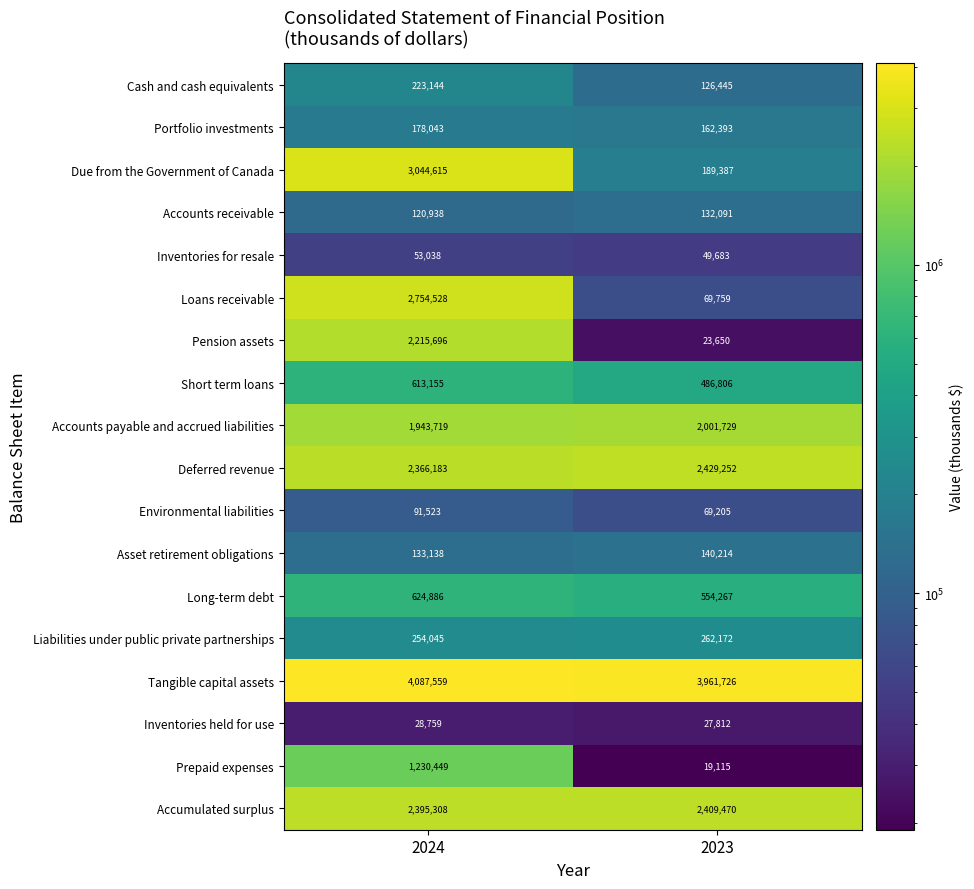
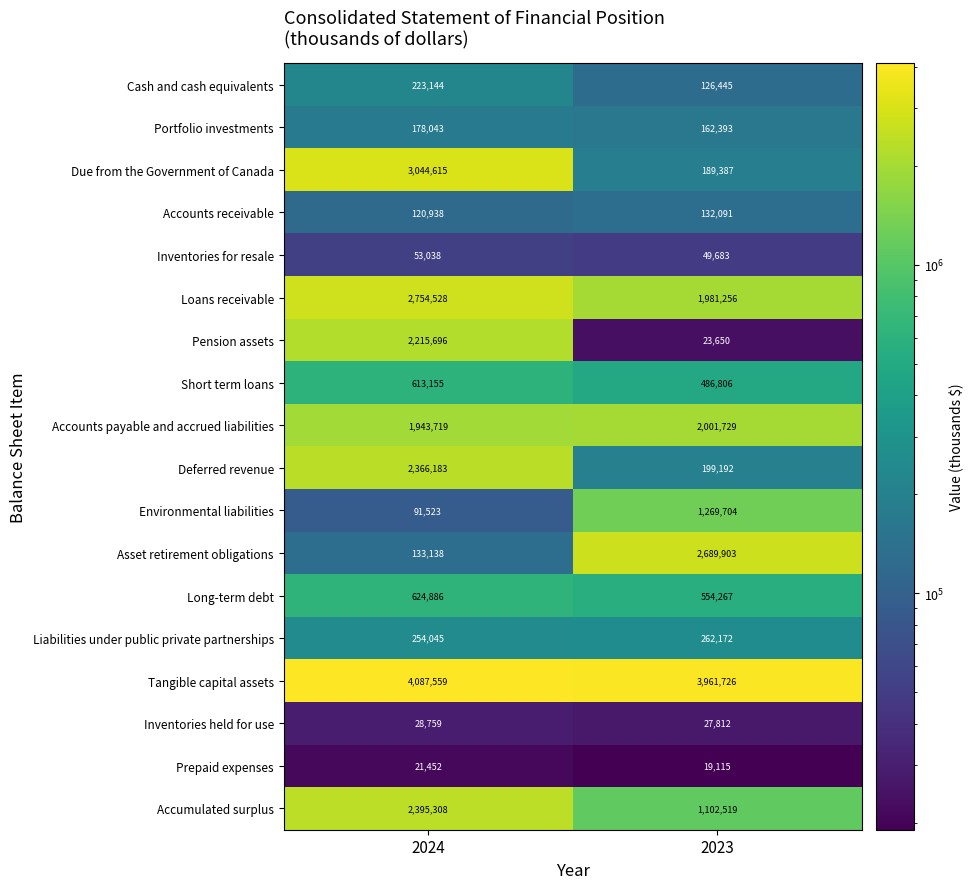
  {
    "Cash and cash equivalents": {
      "2024": "223,144",
      "2023": "126,445"
    },
    "Portfolio investments": {
      "2024": "178,043",
      "2023": "162,393"
    },
    "Due from the Government of Canada": {
      "2024": "3,044,615",
      "2023": "189,387"
    },
    "Accounts receivable": {
      "2024": "120,938",
      "2023": "132,091"
    },
    "Inventories for resale": {
      "2024": "53,038",
      "2023": "49,683"
    },
    "Loans receivable": {
      "2024": "2,754,528",
-     "2023": "69,759"
+     "2023": "1,981,256"
    },
    "Pension assets": {
      "2024": "2,215,696",
      "2023": "23,650"
    },
    "Short term loans": {
      "2024": "613,155",
      "2023": "486,806"
    },
    "Accounts payable and accrued liabilities": {
      "2024": "1,943,719",
      "2023": "2,001,729"
    },
    "Deferred revenue": {
      "2024": "2,366,183",
-     "2023": "2,429,252"
+     "2023": "199,192"
    },
    "Environmental liabilities": {
      "2024": "91,523",
-     "2023": "69,205"
+     "2023": "1,269,704"
    },
    "Asset retirement obligations": {
      "2024": "133,138",
-     "2023": "140,214"
+     "2023": "2,689,903"
    },
    "Long-term debt": {
      "2024": "624,886",
      "2023": "554,267"
    },
    "Liabilities under public private partnerships": {
      "2024": "254,045",
      "2023": "262,172"
    },
    "Tangible capital assets": {
      "2024": "4,087,559",
      "2023": "3,961,726"
    },
    "Inventories held for use": {
      "2024": "28,759",
      "2023": "27,812"
    },
    "Prepaid expenses": {
-     "2024": "1,230,449",
+     "2024": "21,452",
      "2023": "19,115"
    },
    "Accumulated surplus": {
      "2024": "2,395,308",
-     "2023": "2,409,470"
+     "2023": "1,102,519"
    }
  }
